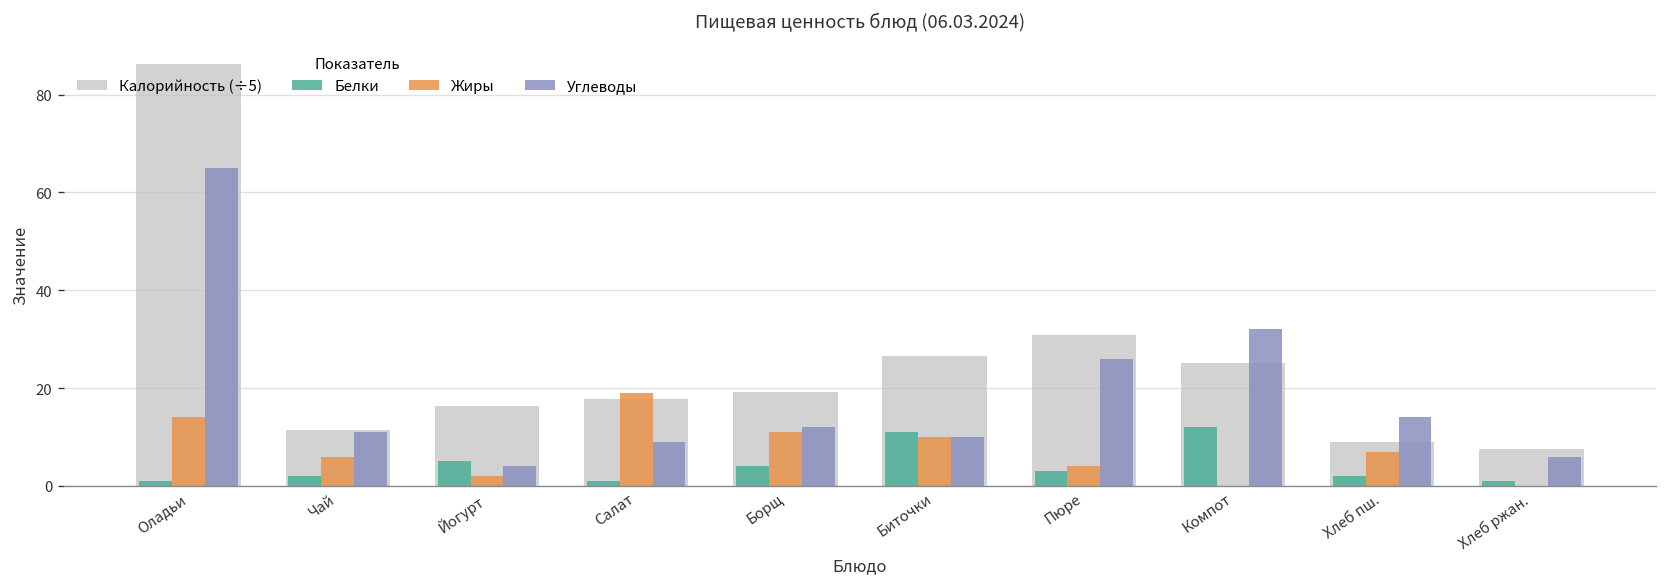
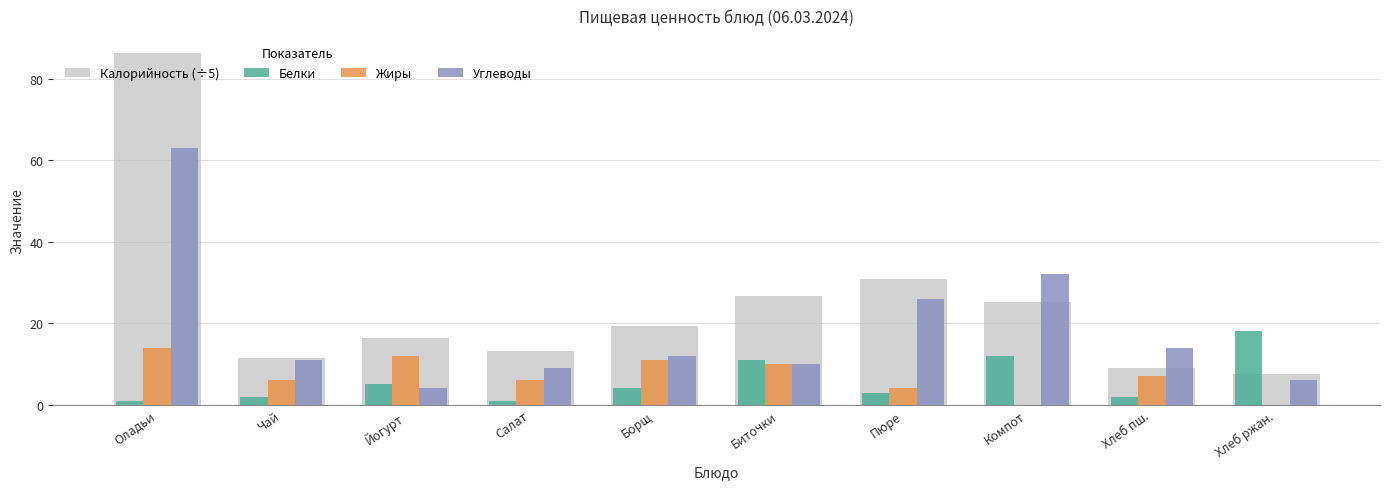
  {
    "Калорийность (÷5)": {
      "Оладьи": 86,
      "Чай": 11,
      "Йогурт": 16,
-     "Салат": 18,
+     "Салат": 13,
      "Борщ": 19,
      "Биточки": 27,
      "Пюре": 31,
      "Компот": 25,
      "Хлеб пш.": 9,
      "Хлеб ржан.": 8
    },
    "Белки": {
-     "Хлеб ржан.": 1
+     "Хлеб ржан.": 18
    },
    "Жиры": {
-     "Йогурт": 2,
-     "Салат": 19,
+     "Йогурт": 12,
+     "Салат": 6,
      "Компот": 0,
      "Хлеб ржан.": 0
    },
    "Углеводы": {
-     "Оладьи": 65,
+     "Оладьи": 63,
      "Чай": 11,
      "Компот": 32,
      "Хлеб пш.": 14
    }
  }
